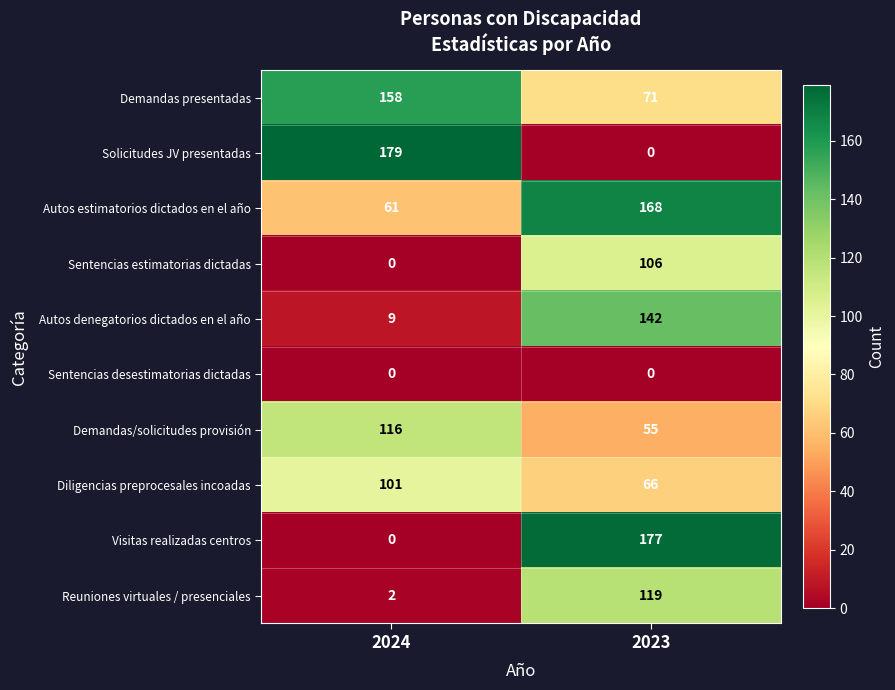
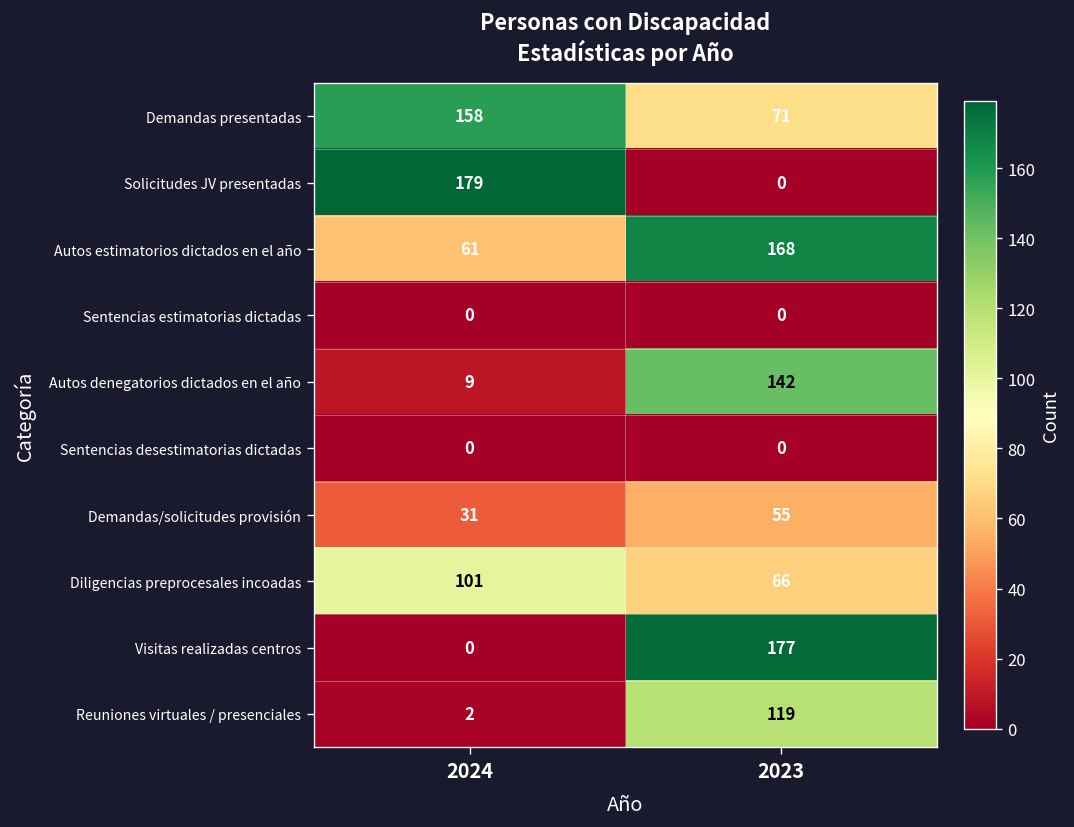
  {
    "Demandas presentadas": {
      "2024": 158,
      "2023": 71
    },
    "Solicitudes JV presentadas": {
      "2024": 179,
      "2023": 0
    },
    "Autos estimatorios dictados en el año": {
      "2024": 61,
      "2023": 168
    },
    "Sentencias estimatorias dictadas": {
      "2024": 0,
-     "2023": 106
+     "2023": 0
    },
    "Autos denegatorios dictados en el año": {
      "2024": 9,
      "2023": 142
    },
    "Sentencias desestimatorias dictadas": {
      "2024": 0,
      "2023": 0
    },
    "Demandas/solicitudes provisión": {
-     "2024": 116,
+     "2024": 31,
      "2023": 55
    },
    "Diligencias preprocesales incoadas": {
      "2024": 101,
      "2023": 66
    },
    "Visitas realizadas centros": {
      "2024": 0,
      "2023": 177
    },
    "Reuniones virtuales / presenciales": {
      "2024": 2,
      "2023": 119
    }
  }
